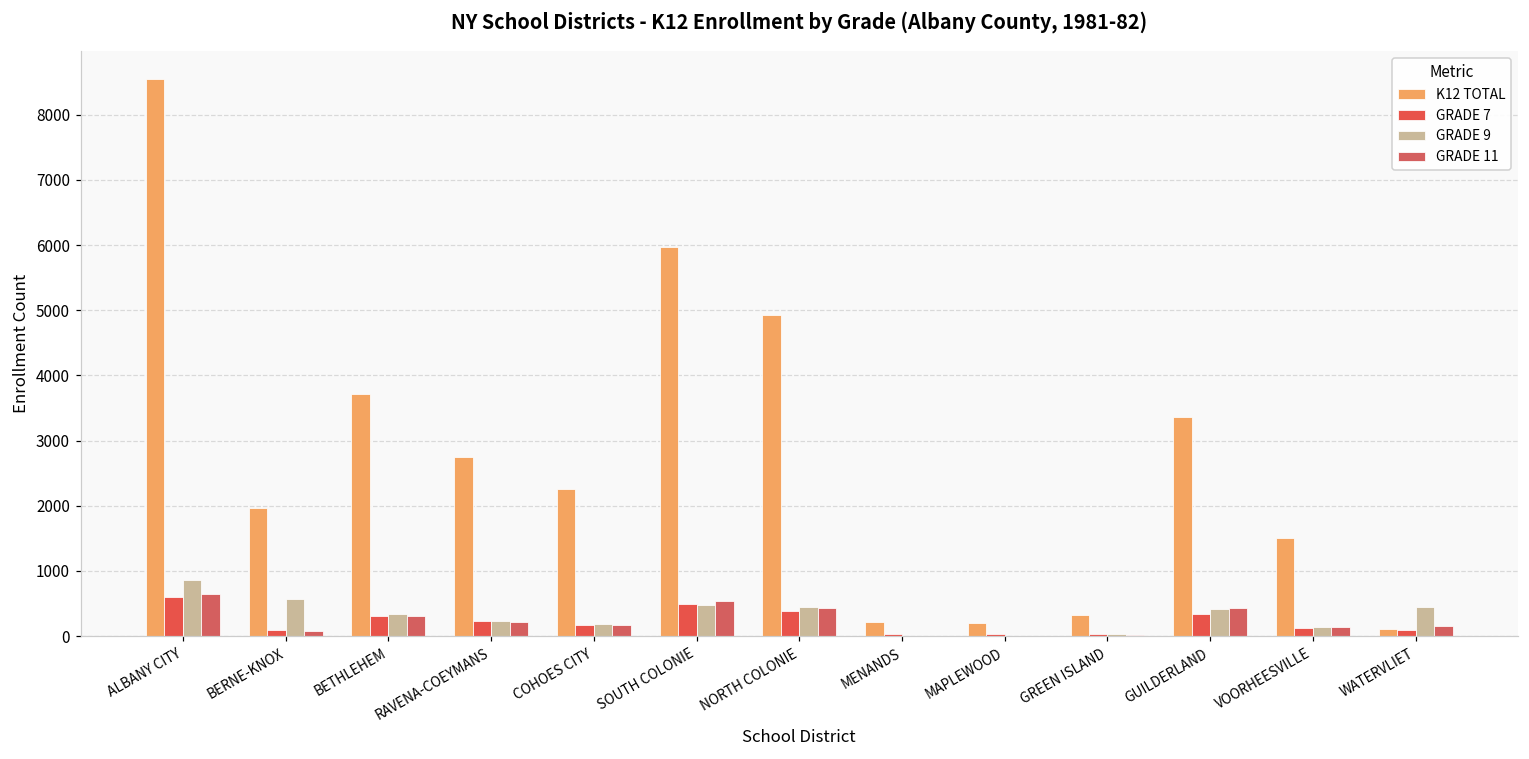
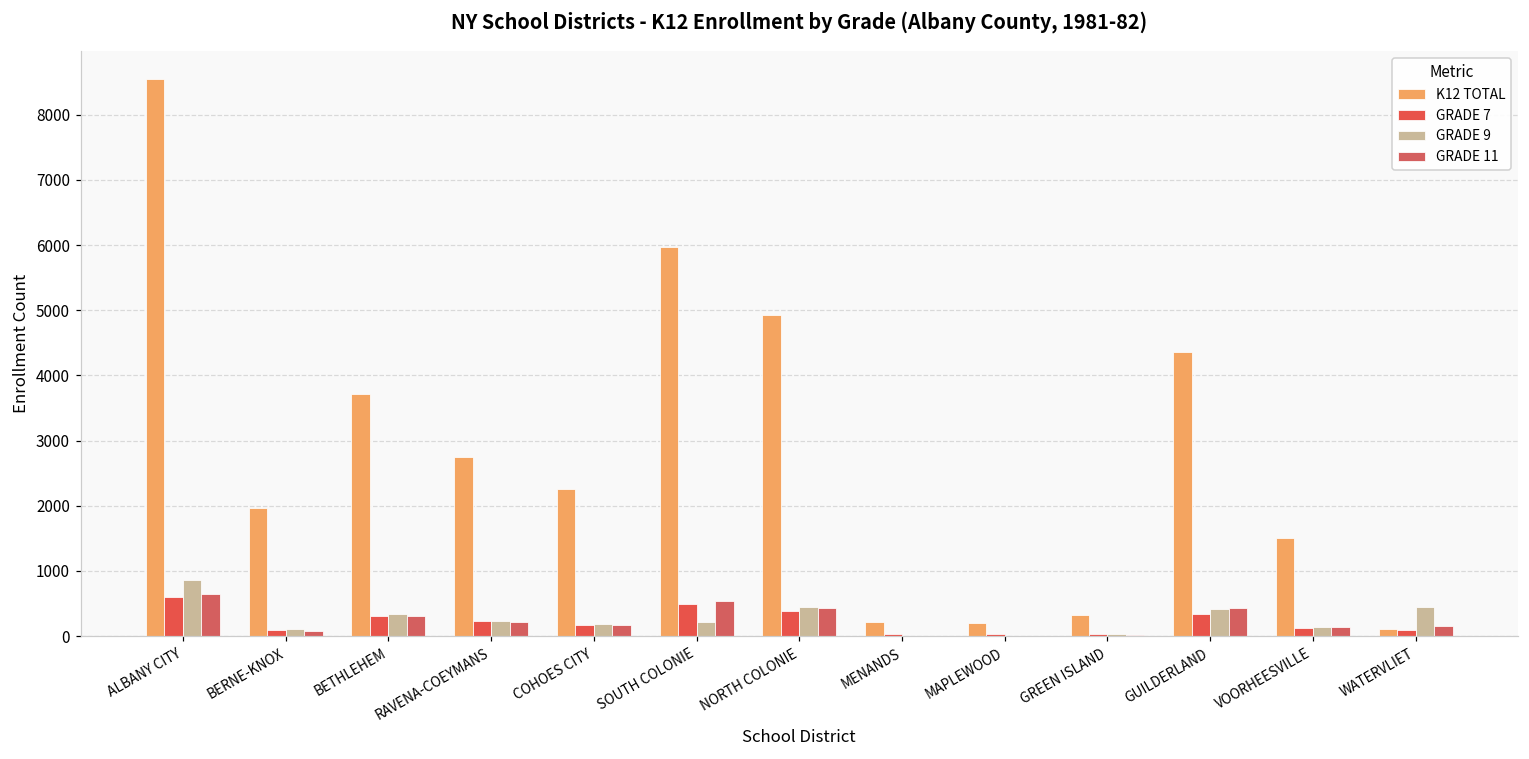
  {
    "K12 TOTAL": {
      "ALBANY CITY": 8500,
      "BERNE-KNOX": 2000,
      "BETHLEHEM": 3700,
      "RAVENA-COEYMANS": 2800,
      "COHOES CITY": 2300,
      "SOUTH COLONIE": 6000,
      "NORTH COLONIE": 4900,
      "MENANDS": 200,
      "MAPLEWOOD": 200,
      "GREEN ISLAND": 300,
-     "GUILDERLAND": 3400,
+     "GUILDERLAND": 4400,
      "VOORHEESVILLE": 1500,
      "WATERVLIET": 100
    },
    "GRADE 9": {
      "ALBANY CITY": 900,
-     "BERNE-KNOX": 600,
+     "BERNE-KNOX": 100,
      "BETHLEHEM": 300,
      "RAVENA-COEYMANS": 200,
      "COHOES CITY": 200,
-     "SOUTH COLONIE": 500,
+     "SOUTH COLONIE": 200,
      "NORTH COLONIE": 400,
      "MENANDS": 0,
      "MAPLEWOOD": 0,
      "GUILDERLAND": 400,
      "VOORHEESVILLE": 100,
      "WATERVLIET": 400
    }
  }
